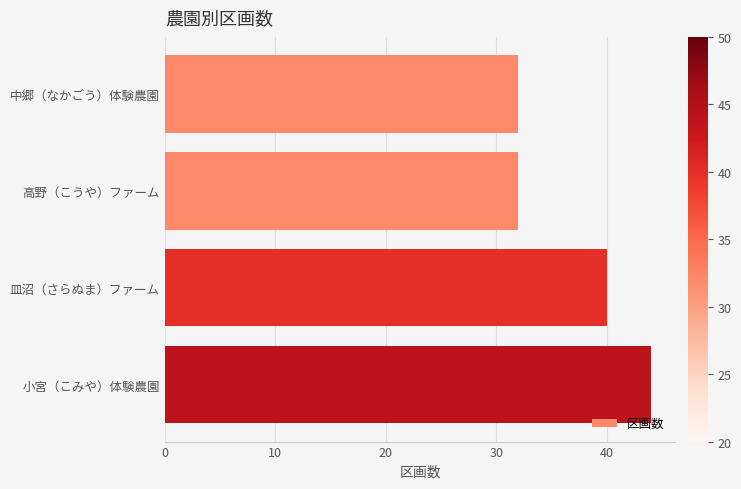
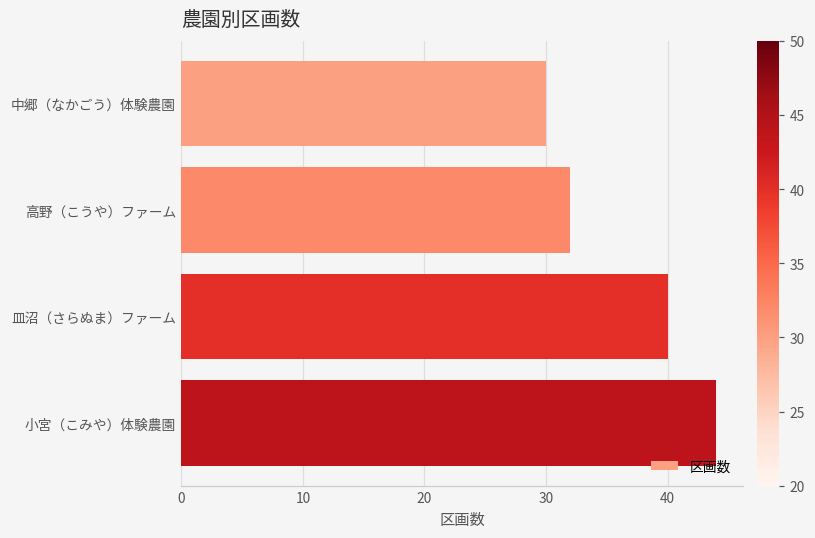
  {
-   "中郷（なかごう）体験農園": 32,
+   "中郷（なかごう）体験農園": 30,
    "高野（こうや）ファーム": 32,
    "皿沼（さらぬま）ファーム": 40,
    "小宮（こみや）体験農園": 44
  }
